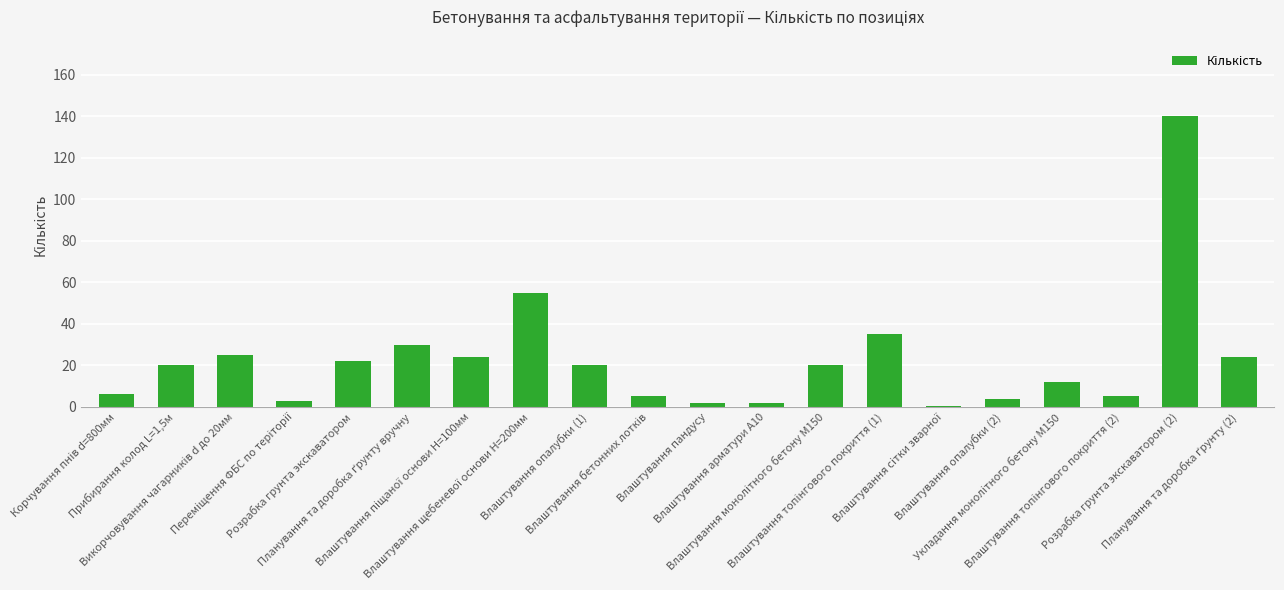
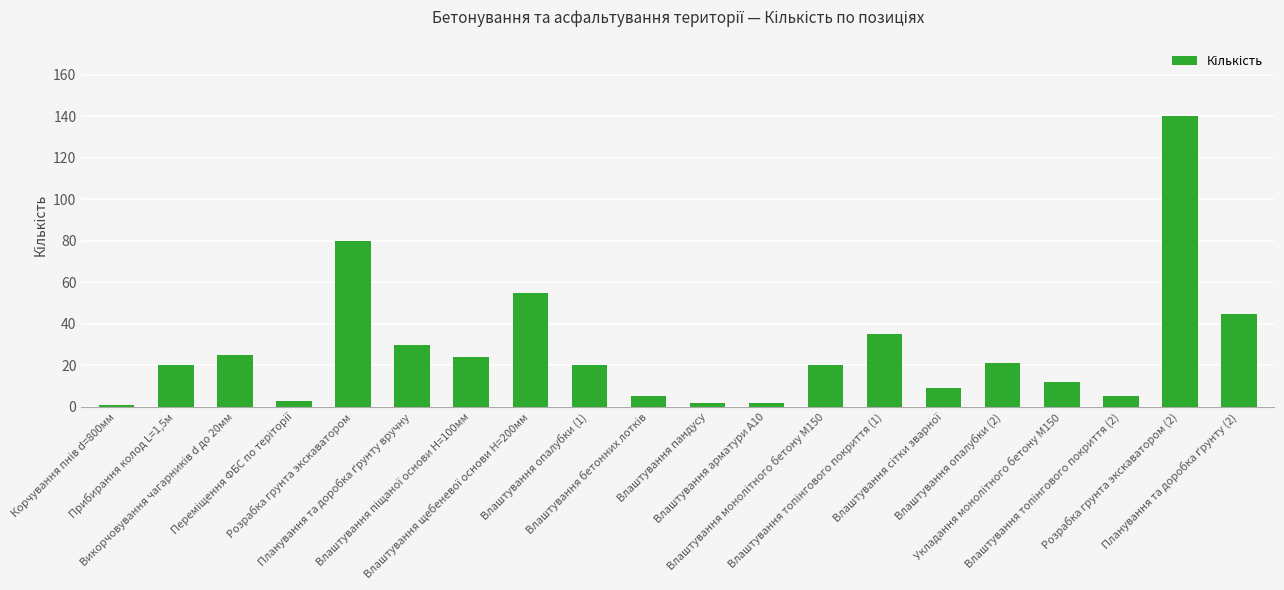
  {
-   "Корчування пнів d=800мм": 6,
+   "Корчування пнів d=800мм": 1,
    "Прибирання колод L=1,5м": 20,
    "Викорчовування чагарників d до 20мм": 25,
    "Переміщення ФБС по теріторії": 3,
-   "Розрабка грунта экскаватором": 22,
+   "Розрабка грунта экскаватором": 80,
    "Планування та доробка ґрунту вручну": 30,
    "Влаштування піщаної основи Н=100мм": 24,
    "Влаштування щебеневої основи Н=200мм": 55,
    "Влаштування опалубки (1)": 20,
    "Влаштування бетонних лотків": 5,
    "Влаштування пандусу": 2,
    "Влаштування арматури А10": 2,
    "Влаштування монолітного бетону М150": 20,
    "Влаштування топінгового покриття (1)": 35,
-   "Влаштування сітки зварної": 0,
-   "Влаштування опалубки (2)": 4,
+   "Влаштування сітки зварної": 9,
+   "Влаштування опалубки (2)": 21,
    "Укладання монолітного бетону М150": 12,
    "Влаштування топінгового покриття (2)": 5,
    "Розрабка грунта экскаватором (2)": 140,
-   "Планування та доробка ґрунту (2)": 24
+   "Планування та доробка ґрунту (2)": 45
  }
